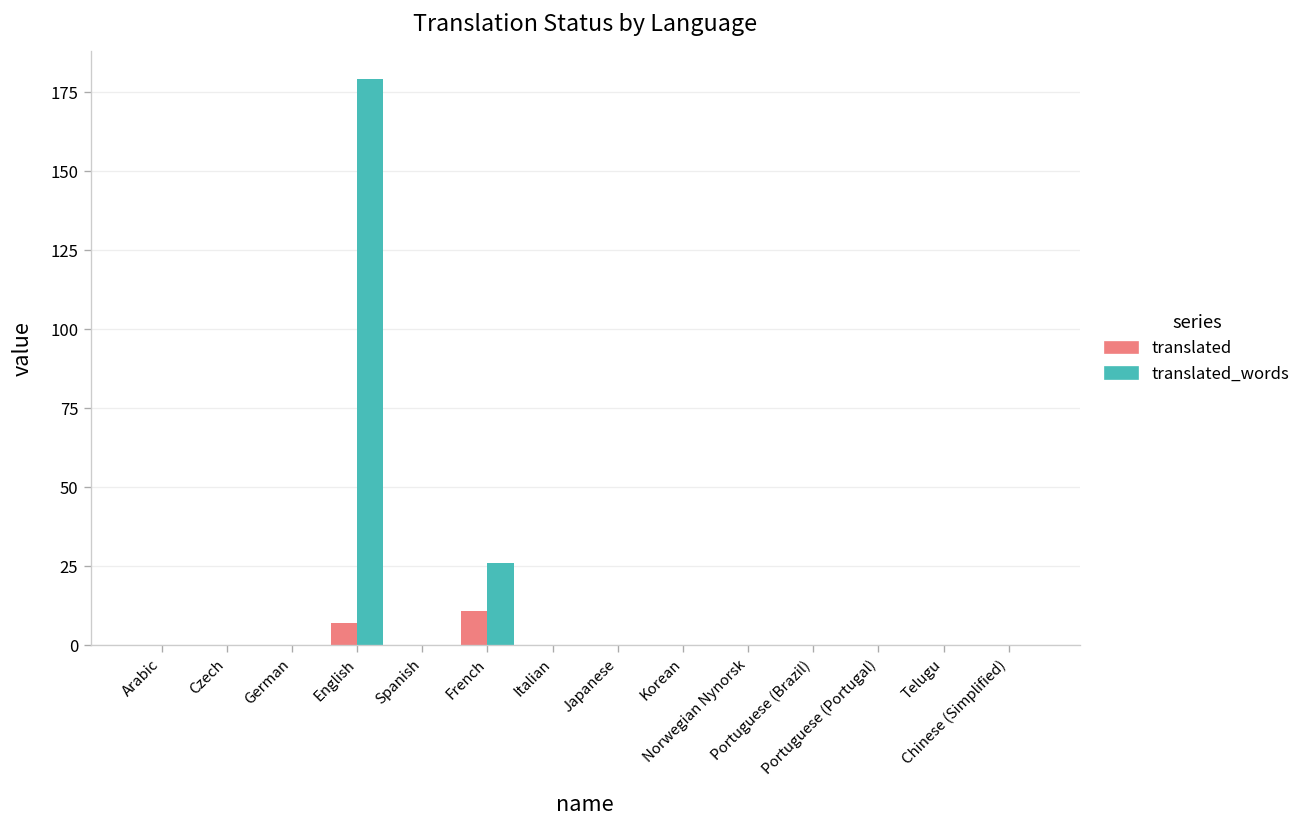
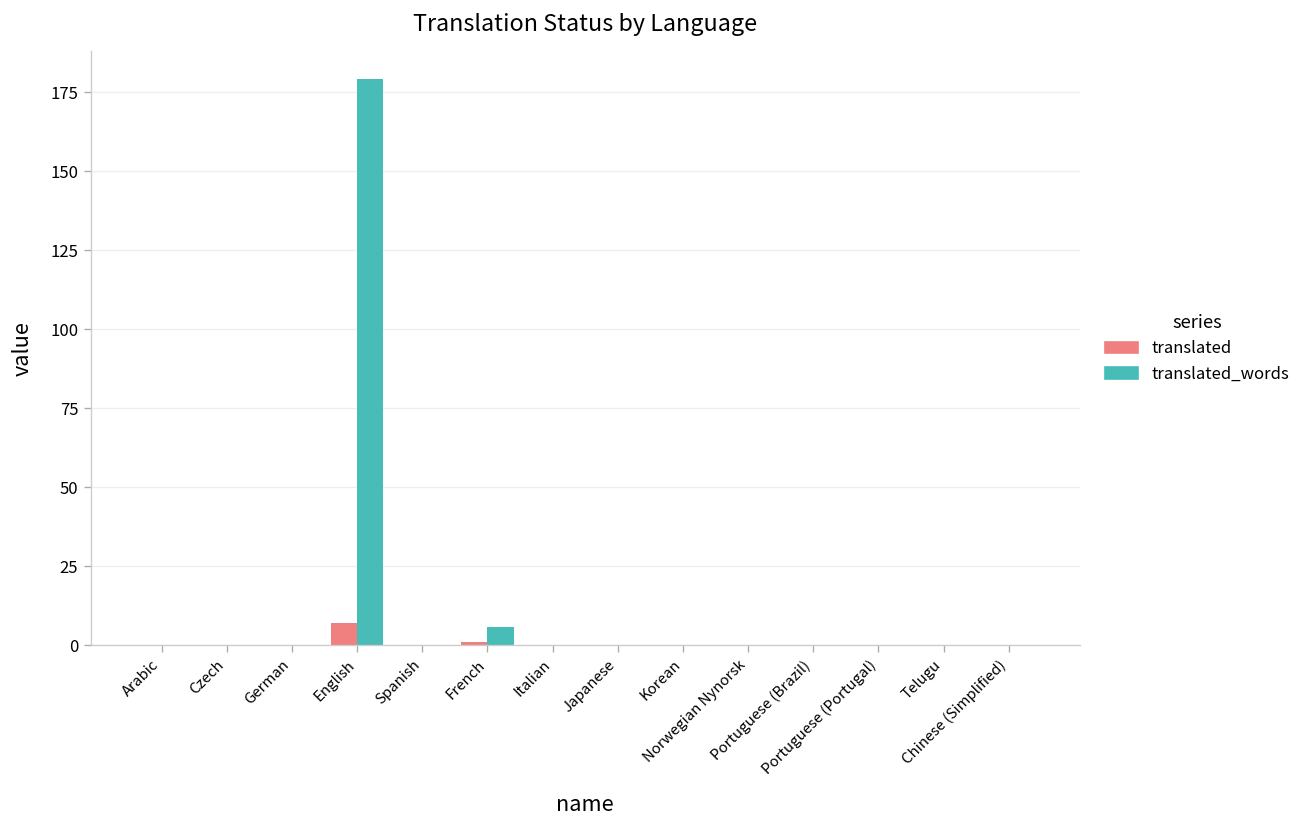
  {
    "translated": {
      "Arabic": 0,
      "Czech": 0,
      "German": 0,
      "English": 7,
      "Spanish": 0,
-     "French": 11,
+     "French": 1,
      "Italian": 0,
      "Japanese": 0,
      "Korean": 0,
      "Norwegian Nynorsk": 0,
      "Portuguese (Brazil)": 0,
      "Portuguese (Portugal)": 0,
      "Telugu": 0,
      "Chinese (Simplified)": 0
    },
    "translated_words": {
      "Arabic": 0,
      "Czech": 0,
      "German": 0,
      "English": 179,
      "Spanish": 0,
-     "French": 26,
+     "French": 6,
      "Italian": 0,
      "Japanese": 0,
      "Korean": 0,
      "Norwegian Nynorsk": 0,
      "Portuguese (Brazil)": 0,
      "Portuguese (Portugal)": 0,
      "Telugu": 0,
      "Chinese (Simplified)": 0
    }
  }
